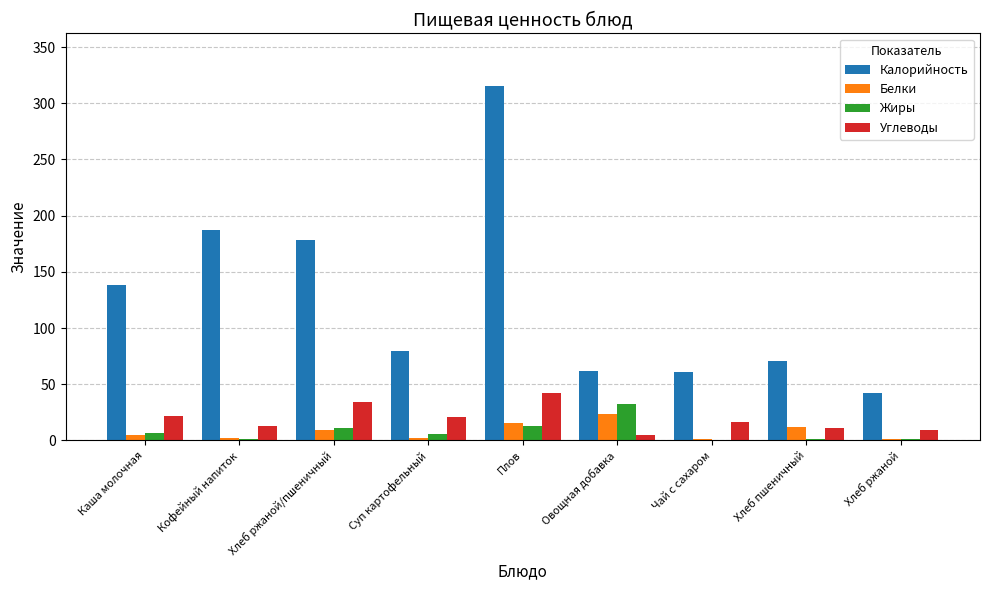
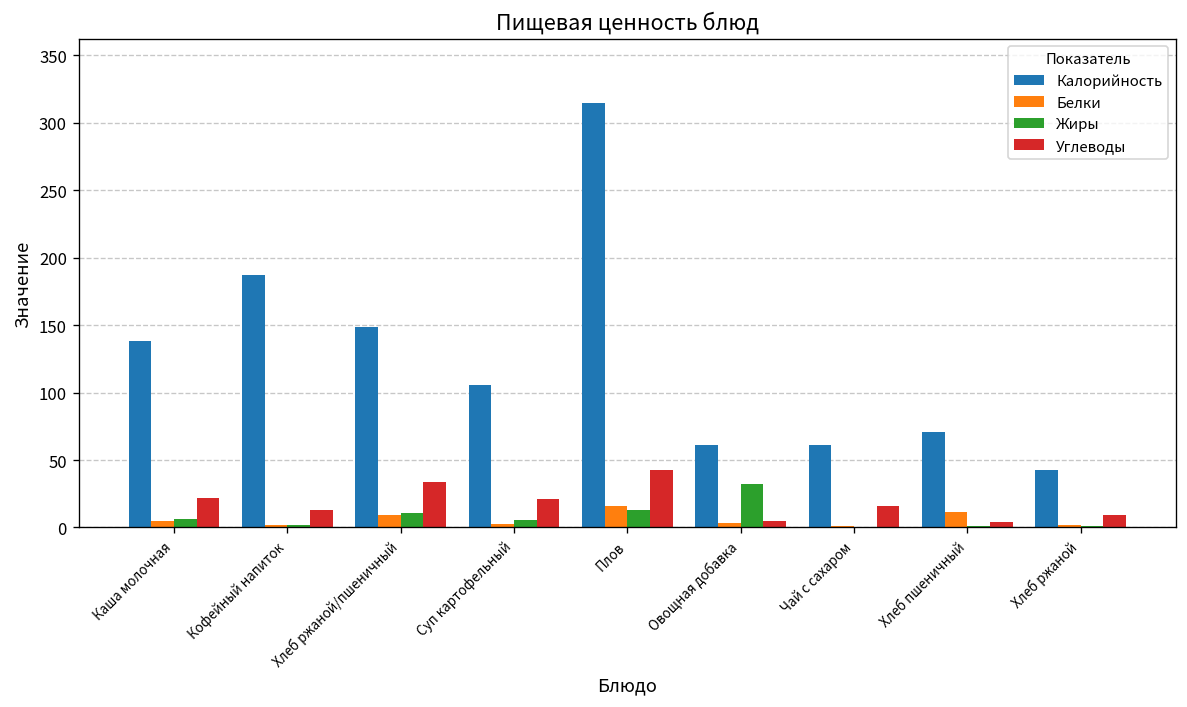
  {
    "Калорийность": {
      "Каша молочная": 138,
      "Кофейный напиток": 187,
-     "Хлеб ржаной/пшеничный": 179,
-     "Суп картофельный": 80,
+     "Хлеб ржаной/пшеничный": 148,
+     "Суп картофельный": 106,
      "Плов": 315,
      "Овощная добавка": 61,
      "Чай с сахаром": 61,
      "Хлеб пшеничный": 71,
      "Хлеб ржаной": 42
    },
    "Белки": {
      "Каша молочная": 5,
      "Хлеб ржаной/пшеничный": 9,
      "Суп картофельный": 2,
      "Плов": 16,
-     "Овощная добавка": 24,
+     "Овощная добавка": 3,
      "Хлеб пшеничный": 12
    },
    "Жиры": {
      "Каша молочная": 6,
      "Хлеб ржаной/пшеничный": 11,
      "Суп картофельный": 5,
      "Плов": 13,
      "Овощная добавка": 32,
      "Чай с сахаром": 0
    },
    "Углеводы": {
      "Каша молочная": 22,
      "Кофейный напиток": 13,
      "Хлеб ржаной/пшеничный": 34,
      "Суп картофельный": 21,
      "Плов": 42,
      "Овощная добавка": 5,
      "Чай с сахаром": 16,
-     "Хлеб пшеничный": 11,
+     "Хлеб пшеничный": 4,
      "Хлеб ржаной": 9
    }
  }
